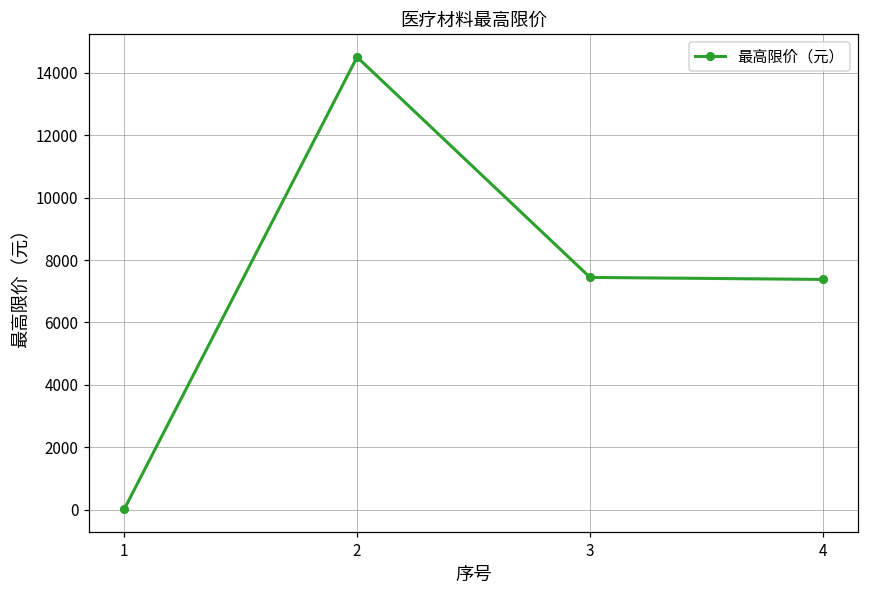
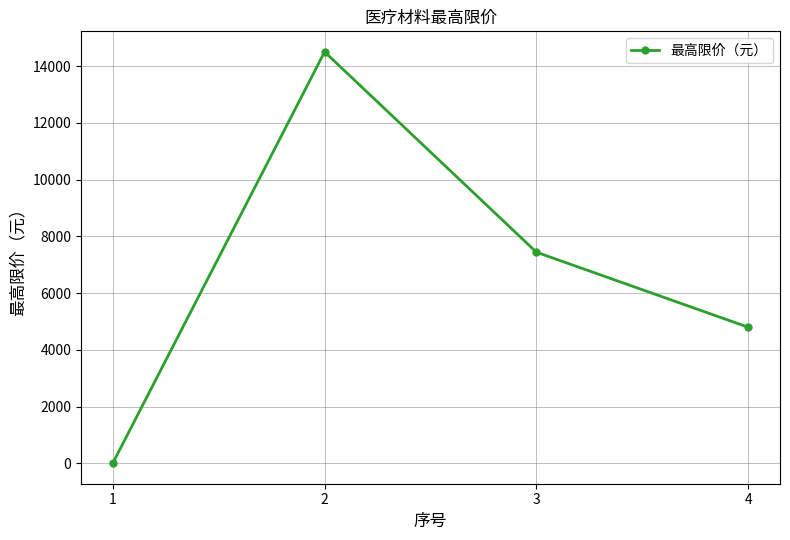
  {
    "1": 0,
    "2": 14500,
    "3": 7400,
-   "4": 7400
+   "4": 4800
  }
